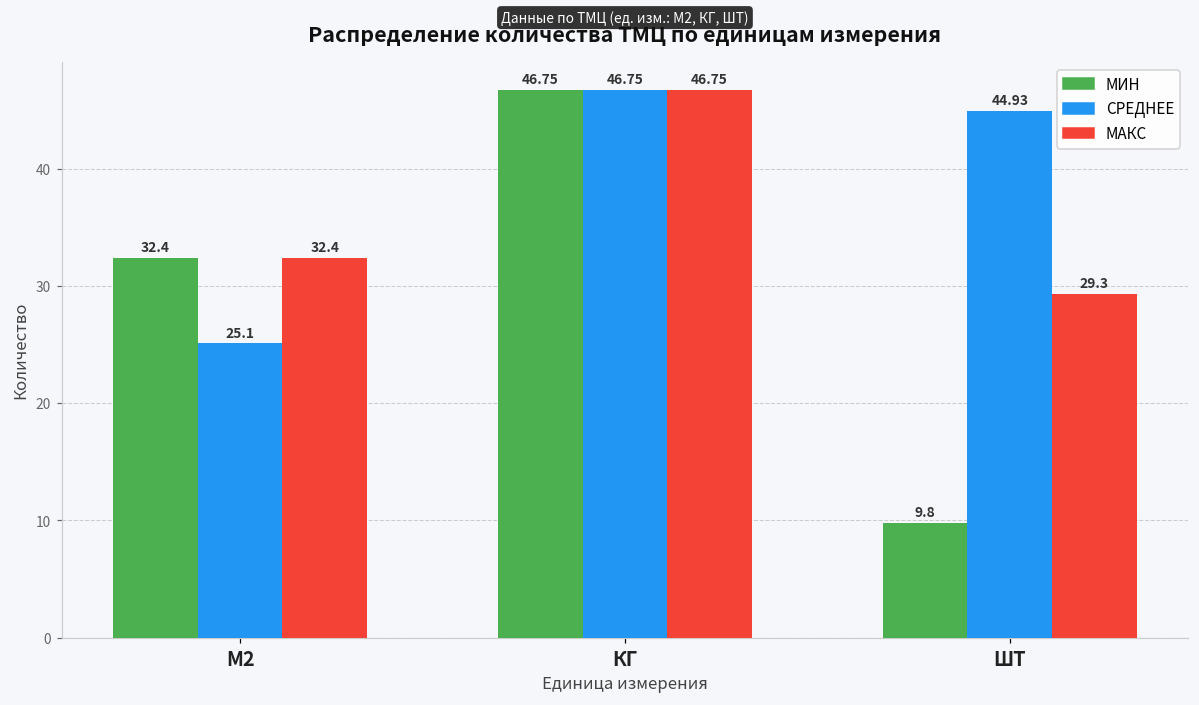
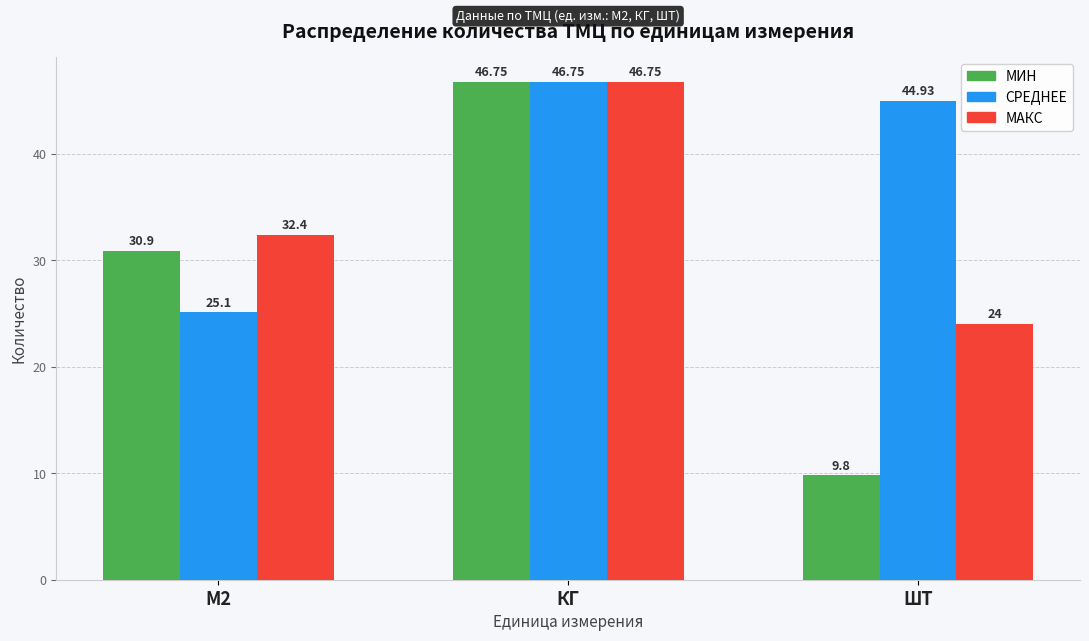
  {
    "МИН": {
-     "М2": 32.4,
+     "М2": 30.9,
      "КГ": 46.75,
      "ШТ": 9.8
    },
    "СРЕДНЕЕ": {
      "М2": 25.1,
      "КГ": 46.75,
      "ШТ": 44.93
    },
    "МАКС": {
      "М2": 32.4,
      "КГ": 46.75,
-     "ШТ": 29.3
+     "ШТ": 24
    }
  }
